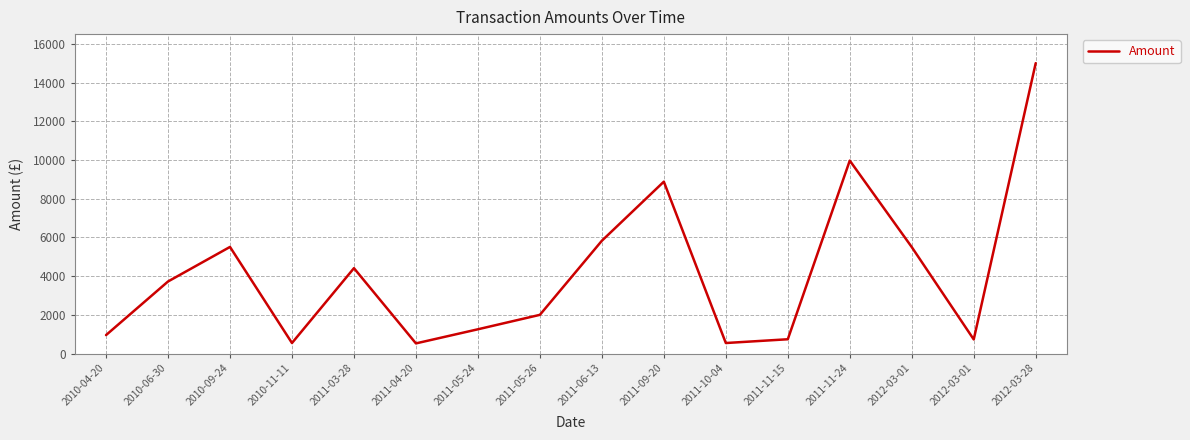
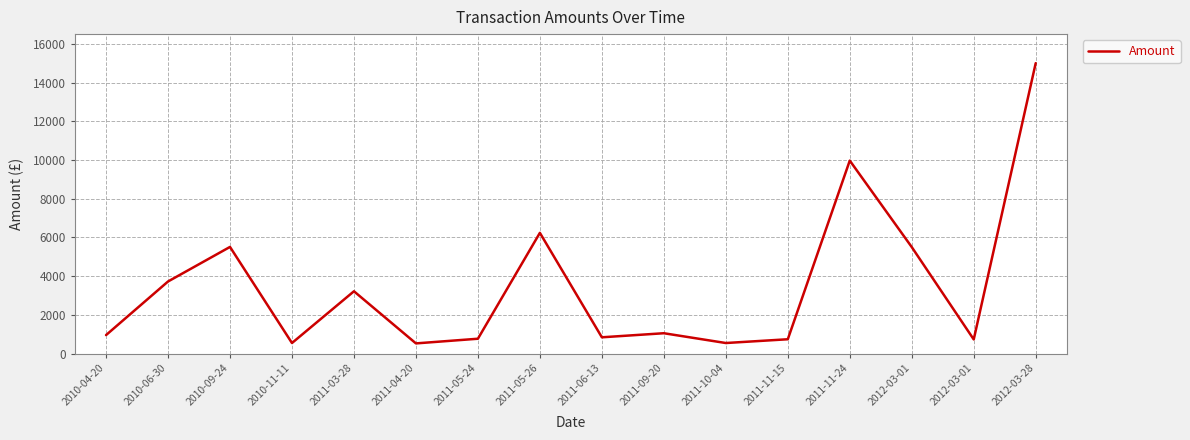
  {
    "2010-04-20": 1000,
    "2010-06-30": 3700,
    "2010-09-24": 5500,
    "2010-11-11": 500,
-   "2011-03-28": 4400,
+   "2011-03-28": 3200,
    "2011-04-20": 500,
-   "2011-05-24": 1300,
-   "2011-05-26": 2000,
-   "2011-06-13": 5800,
-   "2011-09-20": 8900,
+   "2011-05-24": 800,
+   "2011-05-26": 6200,
+   "2011-06-13": 800,
+   "2011-09-20": 1100,
    "2011-10-04": 500,
    "2011-11-15": 700,
    "2011-11-24": 10000,
    "2012-03-28": 15000
  }
